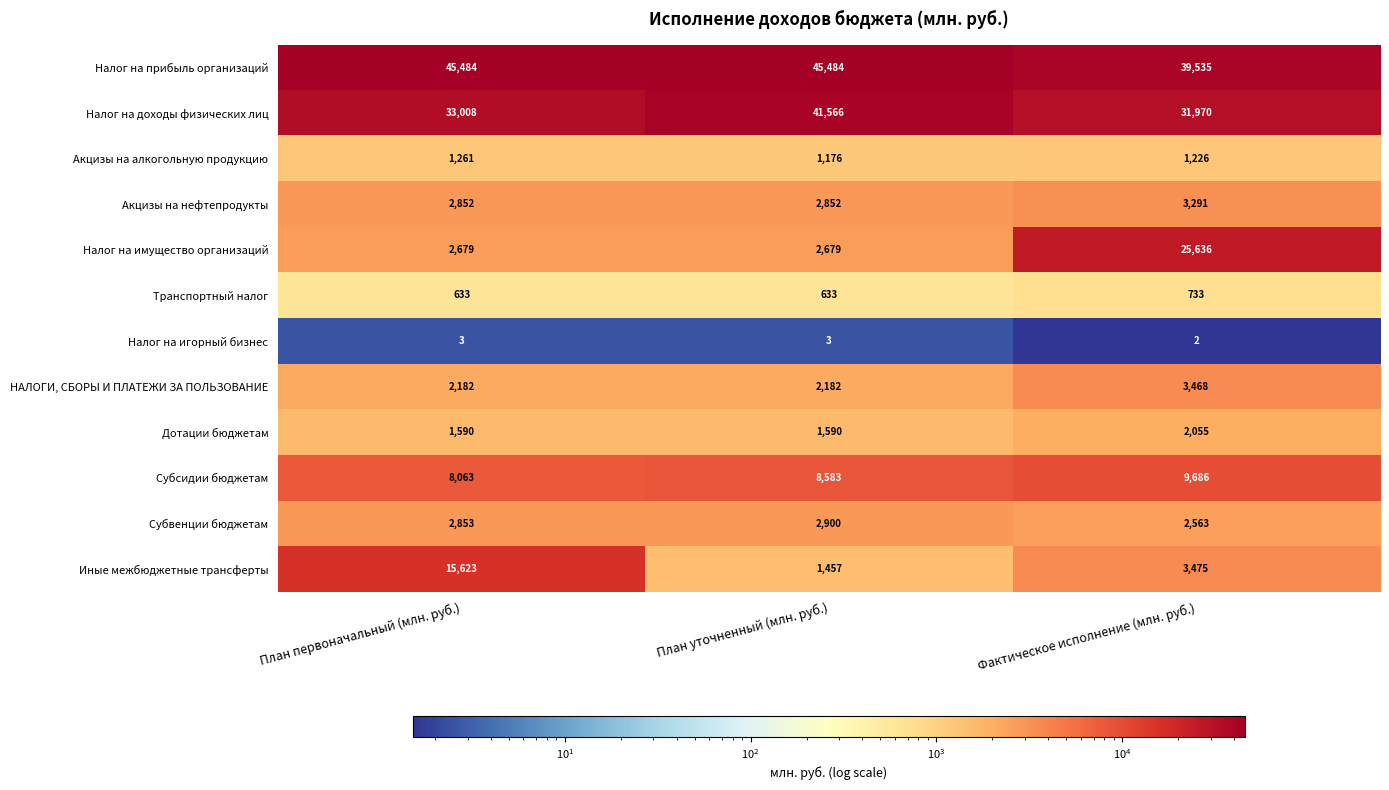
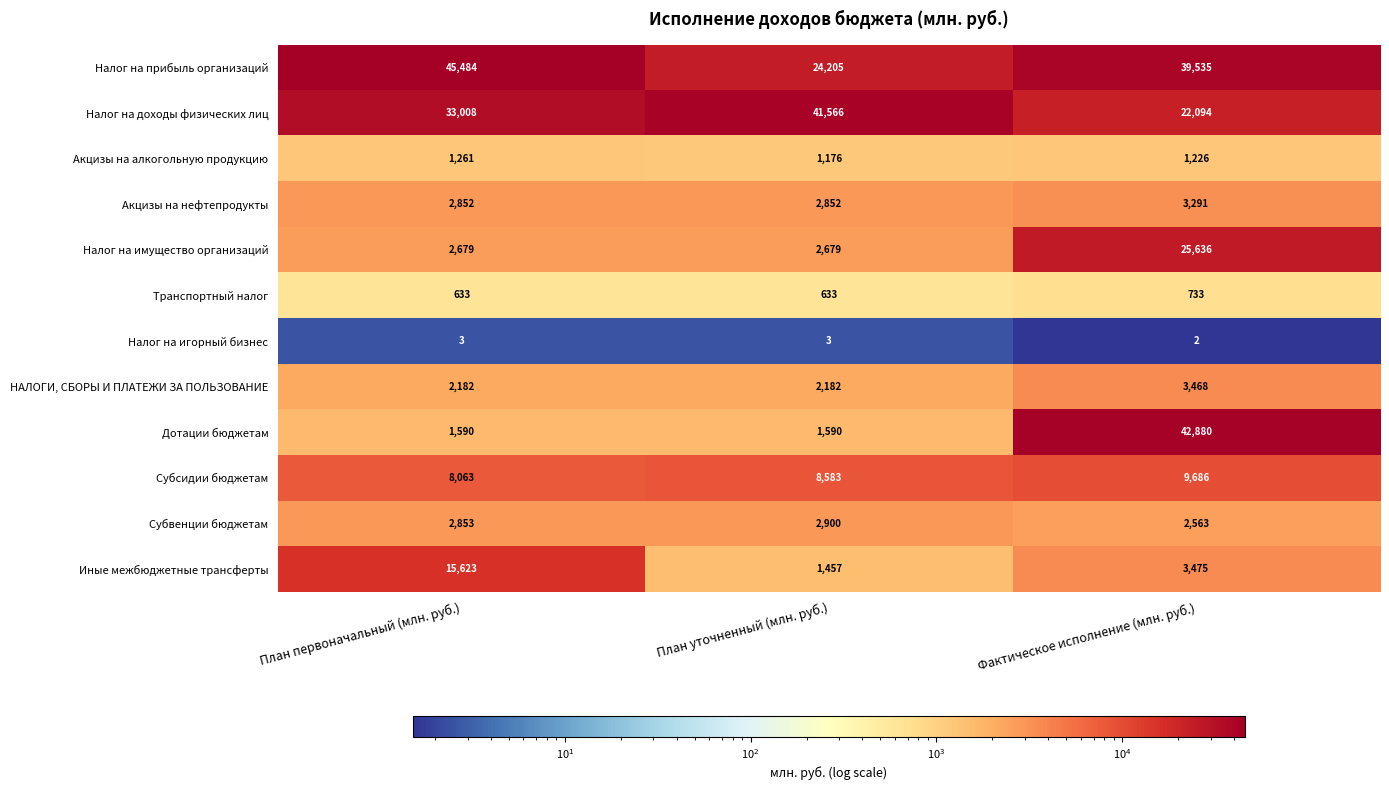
  {
    "Налог на прибыль организаций": {
      "План первоначальный (млн. руб.)": "45,484",
-     "План уточненный (млн. руб.)": "45,484",
+     "План уточненный (млн. руб.)": "24,205",
      "Фактическое исполнение (млн. руб.)": "39,535"
    },
    "Налог на доходы физических лиц": {
      "План первоначальный (млн. руб.)": "33,008",
      "План уточненный (млн. руб.)": "41,566",
-     "Фактическое исполнение (млн. руб.)": "31,970"
+     "Фактическое исполнение (млн. руб.)": "22,094"
    },
    "Акцизы на алкогольную продукцию": {
      "План первоначальный (млн. руб.)": "1,261",
      "План уточненный (млн. руб.)": "1,176",
      "Фактическое исполнение (млн. руб.)": "1,226"
    },
    "Акцизы на нефтепродукты": {
      "План первоначальный (млн. руб.)": "2,852",
      "План уточненный (млн. руб.)": "2,852",
      "Фактическое исполнение (млн. руб.)": "3,291"
    },
    "Налог на имущество организаций": {
      "План первоначальный (млн. руб.)": "2,679",
      "План уточненный (млн. руб.)": "2,679",
      "Фактическое исполнение (млн. руб.)": "25,636"
    },
    "Транспортный налог": {
      "План первоначальный (млн. руб.)": "633",
      "План уточненный (млн. руб.)": "633",
      "Фактическое исполнение (млн. руб.)": "733"
    },
    "Налог на игорный бизнес": {
      "План первоначальный (млн. руб.)": "3",
      "План уточненный (млн. руб.)": "3",
      "Фактическое исполнение (млн. руб.)": "2"
    },
    "НАЛОГИ, СБОРЫ И ПЛАТЕЖИ ЗА ПОЛЬЗОВАНИЕ": {
      "План первоначальный (млн. руб.)": "2,182",
      "План уточненный (млн. руб.)": "2,182",
      "Фактическое исполнение (млн. руб.)": "3,468"
    },
    "Дотации бюджетам": {
      "План первоначальный (млн. руб.)": "1,590",
      "План уточненный (млн. руб.)": "1,590",
-     "Фактическое исполнение (млн. руб.)": "2,055"
+     "Фактическое исполнение (млн. руб.)": "42,880"
    },
    "Субсидии бюджетам": {
      "План первоначальный (млн. руб.)": "8,063",
      "План уточненный (млн. руб.)": "8,583",
      "Фактическое исполнение (млн. руб.)": "9,686"
    },
    "Субвенции бюджетам": {
      "План первоначальный (млн. руб.)": "2,853",
      "План уточненный (млн. руб.)": "2,900",
      "Фактическое исполнение (млн. руб.)": "2,563"
    },
    "Иные межбюджетные трансферты": {
      "План первоначальный (млн. руб.)": "15,623",
      "План уточненный (млн. руб.)": "1,457",
      "Фактическое исполнение (млн. руб.)": "3,475"
    }
  }
